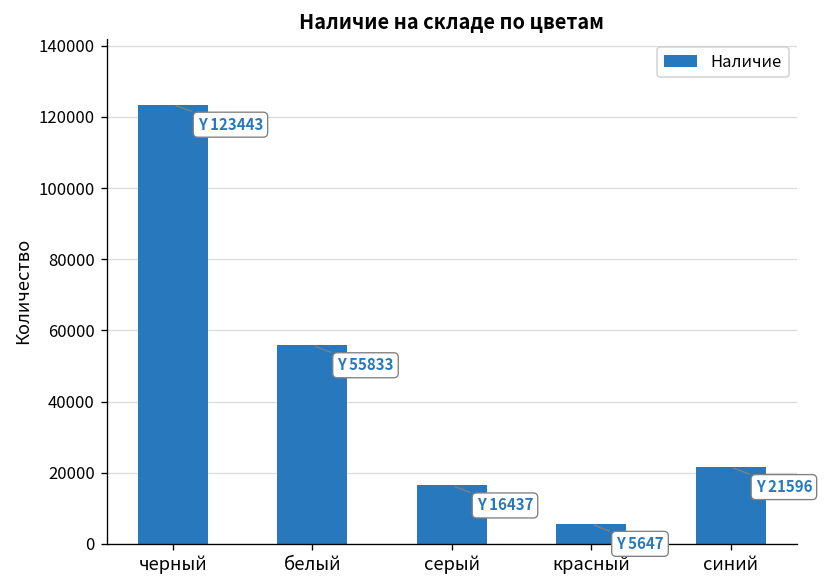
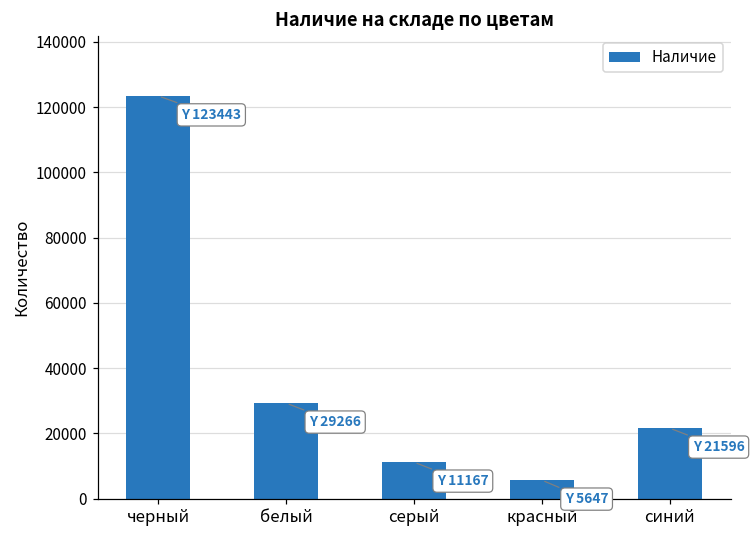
  {
-   "белый": 55833,
-   "серый": 16437
+   "белый": 29266,
+   "серый": 11167
  }
